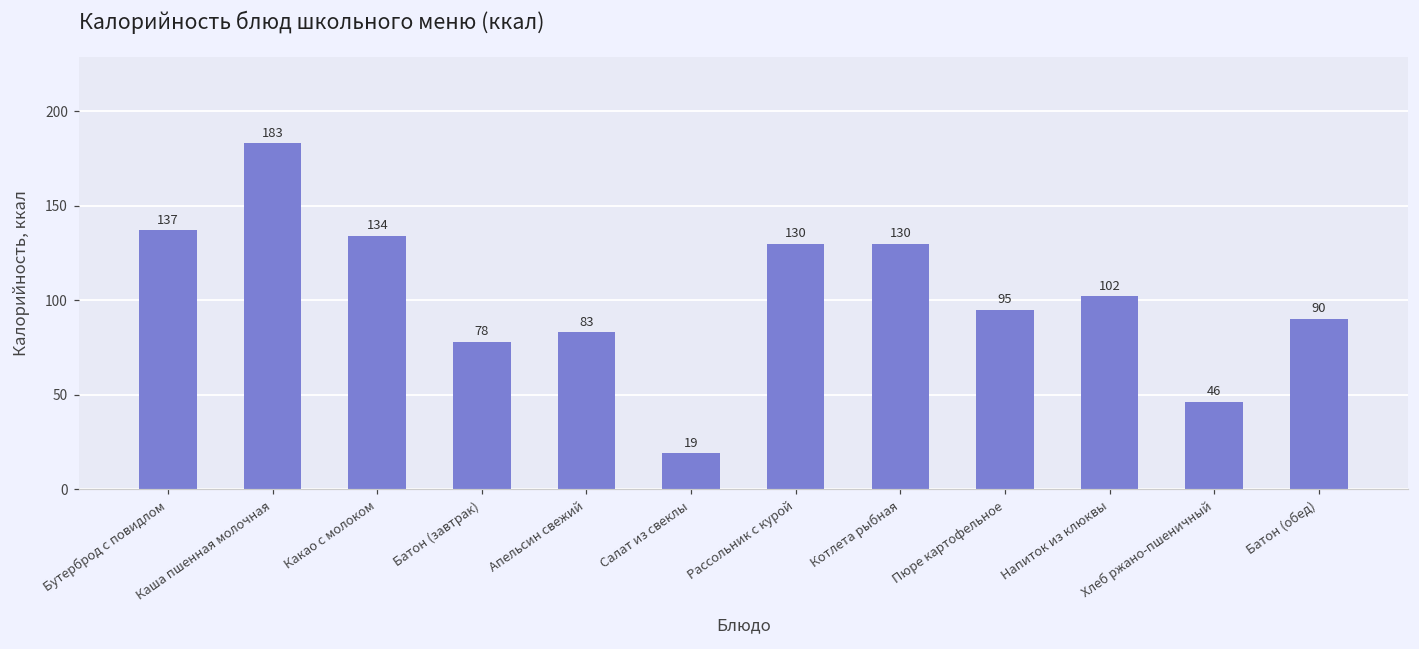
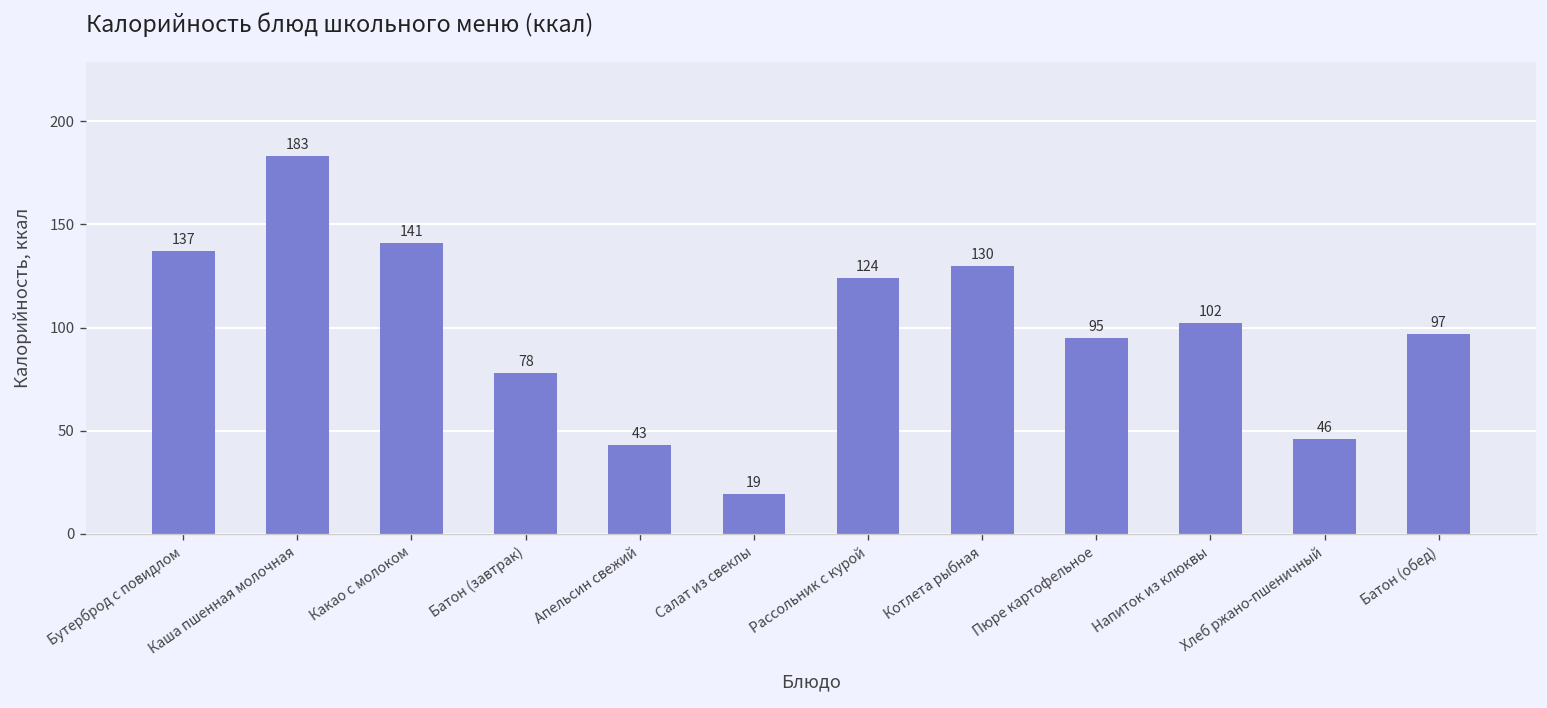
  {
    "Бутерброд с повидлом": 137,
    "Каша пшенная молочная": 183,
-   "Какао с молоком": 134,
+   "Какао с молоком": 141,
    "Батон (завтрак)": 78,
-   "Апельсин свежий": 83,
+   "Апельсин свежий": 43,
    "Салат из свеклы": 19,
-   "Рассольник с курой": 130,
+   "Рассольник с курой": 124,
    "Котлета рыбная": 130,
    "Пюре картофельное": 95,
    "Напиток из клюквы": 102,
    "Хлеб ржано-пшеничный": 46,
-   "Батон (обед)": 90
+   "Батон (обед)": 97
  }
